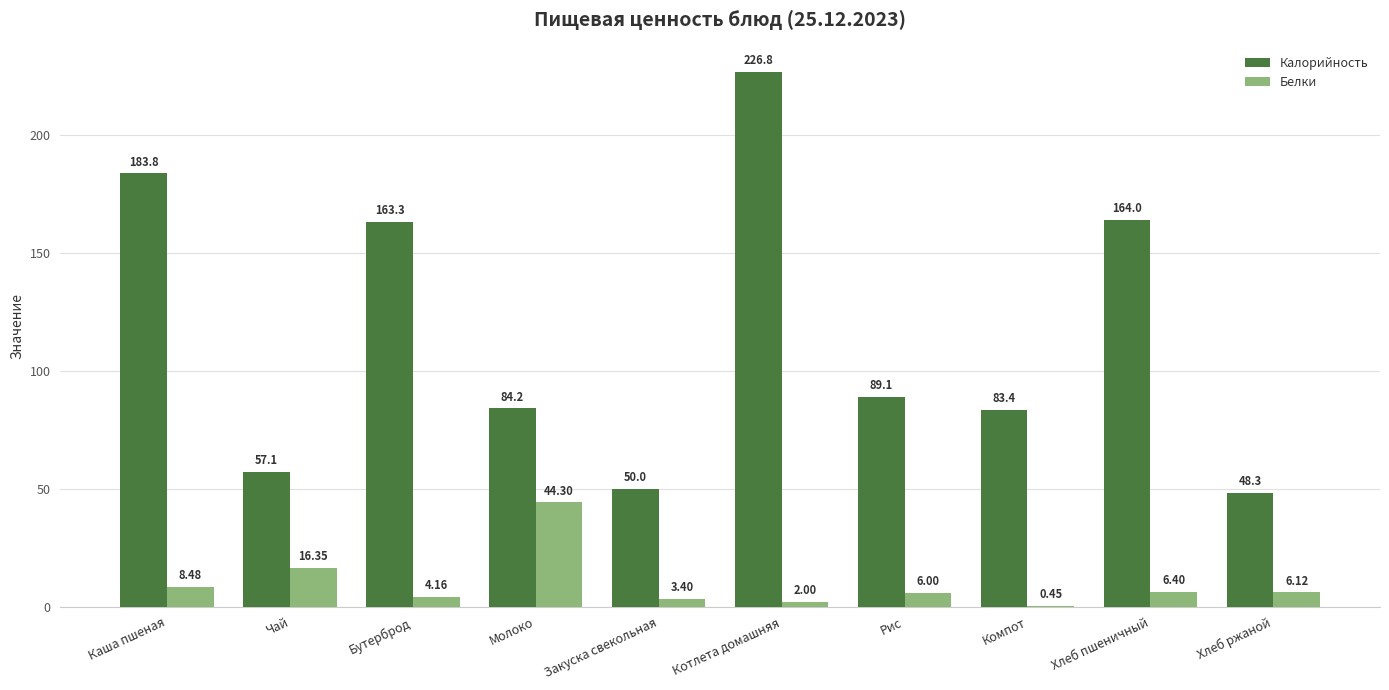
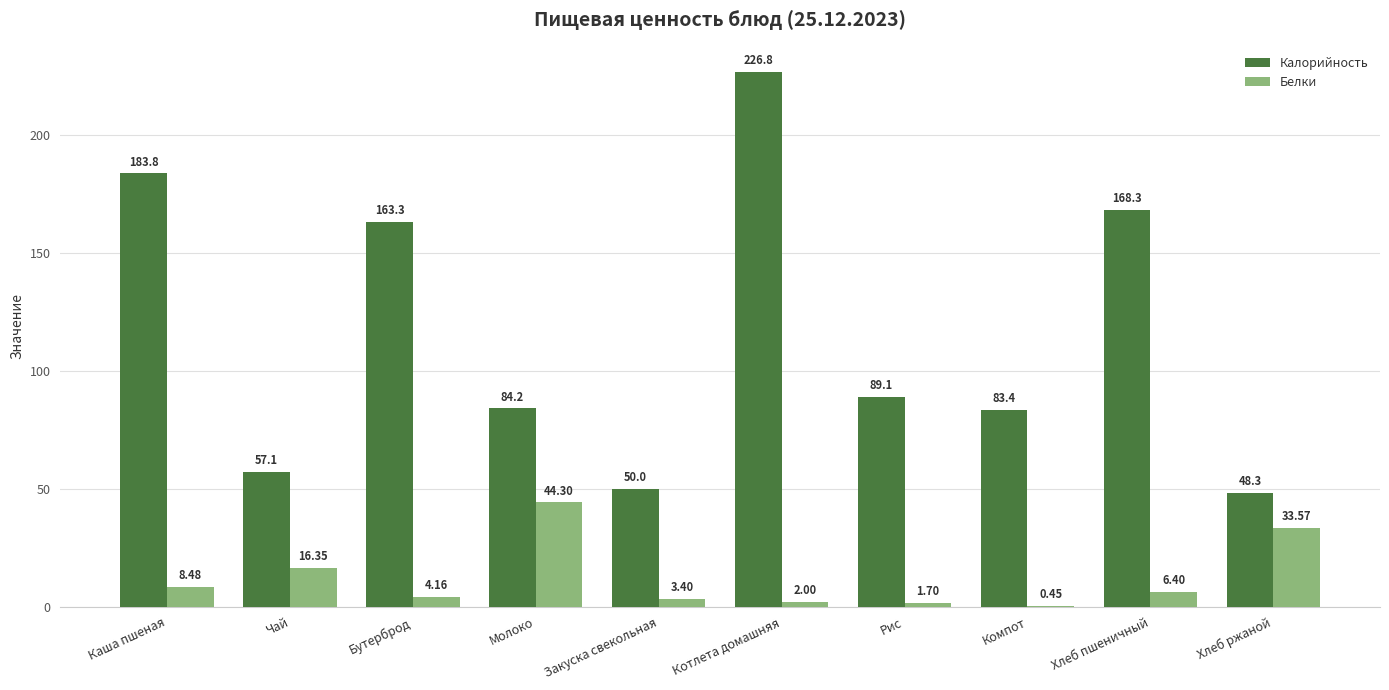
  {
    "Калорийность": {
      "Каша пшеная": 183.8,
      "Чай": 57.1,
      "Бутерброд": 163.3,
      "Молоко": 84.2,
      "Закуска свекольная": 50.0,
      "Котлета домашняя": 226.8,
      "Рис": 89.1,
      "Компот": 83.4,
-     "Хлеб пшеничный": 164.0,
+     "Хлеб пшеничный": 168.3,
      "Хлеб ржаной": 48.3
    },
    "Белки": {
      "Каша пшеная": 8.48,
      "Чай": 16.35,
      "Бутерброд": 4.16,
      "Молоко": 44.30,
      "Закуска свекольная": 3.40,
      "Котлета домашняя": 2.00,
-     "Рис": 6.00,
+     "Рис": 1.70,
      "Компот": 0.45,
      "Хлеб пшеничный": 6.40,
-     "Хлеб ржаной": 6.12
+     "Хлеб ржаной": 33.57
    }
  }
